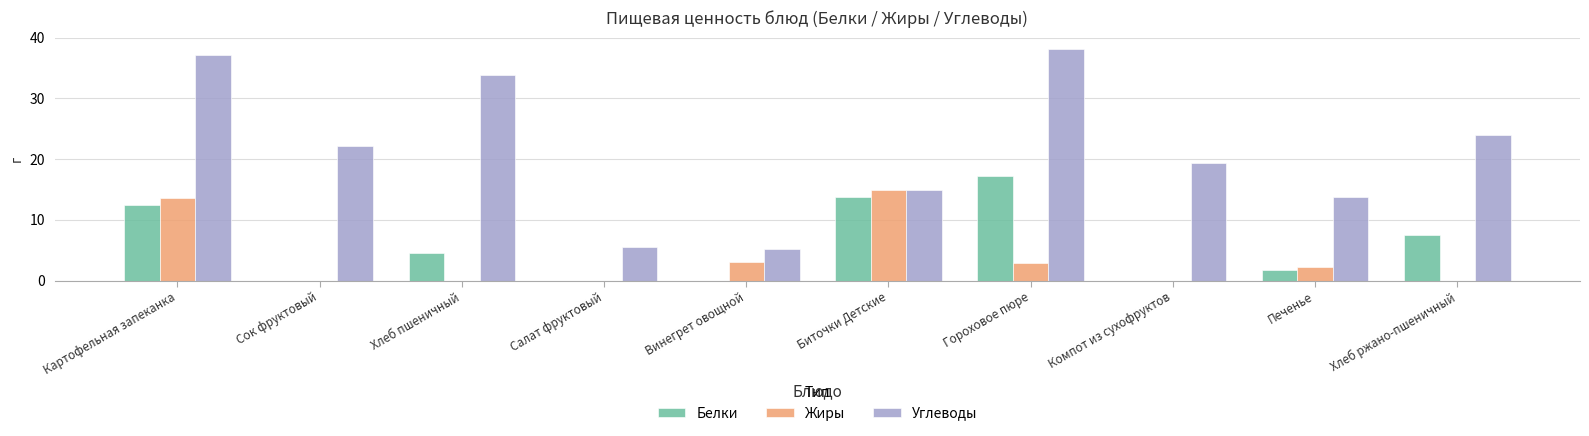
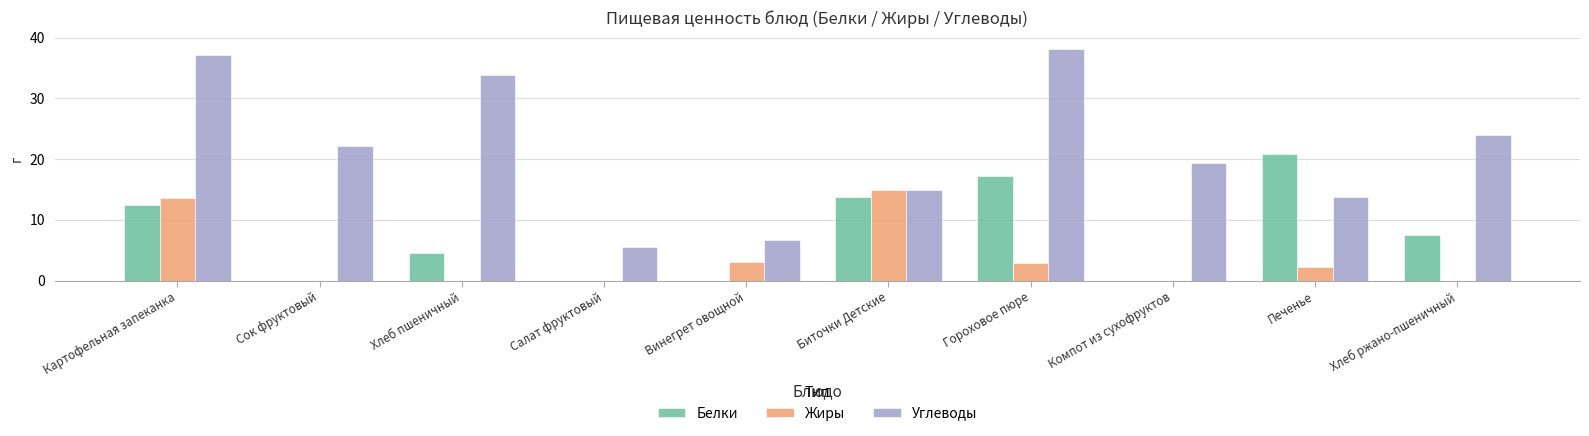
  {
    "Белки": {
      "Картофельная запеканка": 13,
      "Сок фруктовый": 0,
      "Хлеб пшеничный": 5,
      "Салат фруктовый": 0,
      "Винегрет овощной": 0,
      "Биточки Детские": 14,
      "Гороховое пюре": 17,
      "Компот из сухофруктов": 0,
-     "Печенье": 2,
+     "Печенье": 21,
      "Хлеб ржано-пшеничный": 8
    },
    "Жиры": {
      "Картофельная запеканка": 14,
      "Сок фруктовый": 0,
      "Хлеб пшеничный": 0,
      "Салат фруктовый": 0,
      "Винегрет овощной": 3,
      "Биточки Детские": 15,
      "Гороховое пюре": 3,
      "Компот из сухофруктов": 0,
      "Печенье": 2,
      "Хлеб ржано-пшеничный": 0
    },
    "Углеводы": {
      "Картофельная запеканка": 37,
      "Сок фруктовый": 22,
      "Хлеб пшеничный": 34,
      "Салат фруктовый": 6,
-     "Винегрет овощной": 5,
+     "Винегрет овощной": 7,
      "Биточки Детские": 15,
      "Гороховое пюре": 38,
      "Компот из сухофруктов": 19,
      "Печенье": 14,
      "Хлеб ржано-пшеничный": 24
    }
  }
